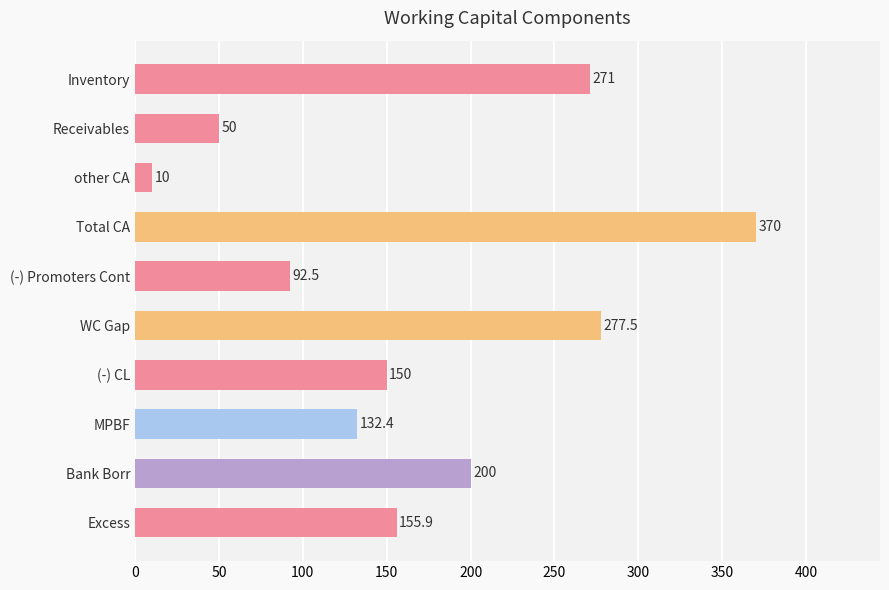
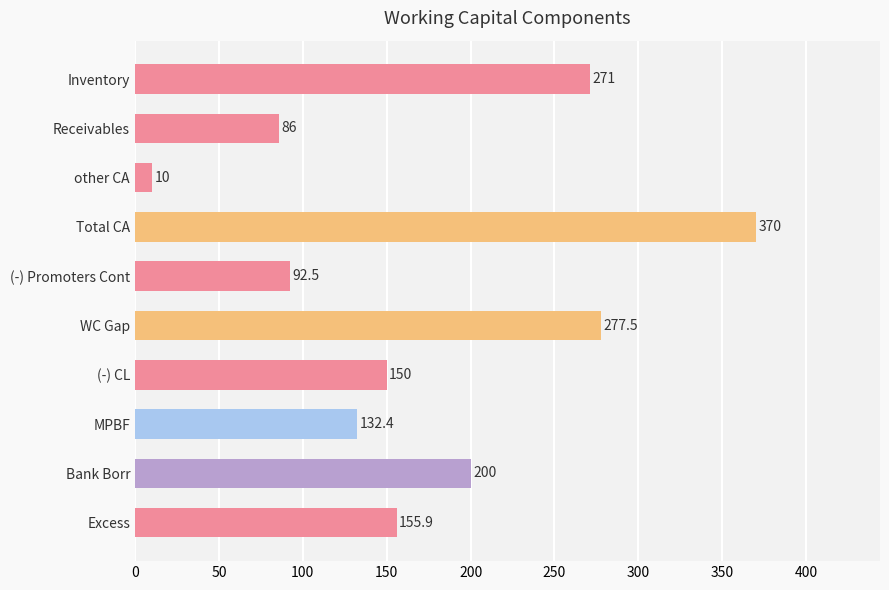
  {
    "Inventory": 271,
-   "Receivables": 50,
+   "Receivables": 86,
    "other CA": 10,
    "Total CA": 370,
    "(-) Promoters Cont": 92.5,
    "WC Gap": 277.5,
    "(-) CL": 150,
    "MPBF": 132.4,
    "Bank Borr": 200,
    "Excess": 155.9
  }
